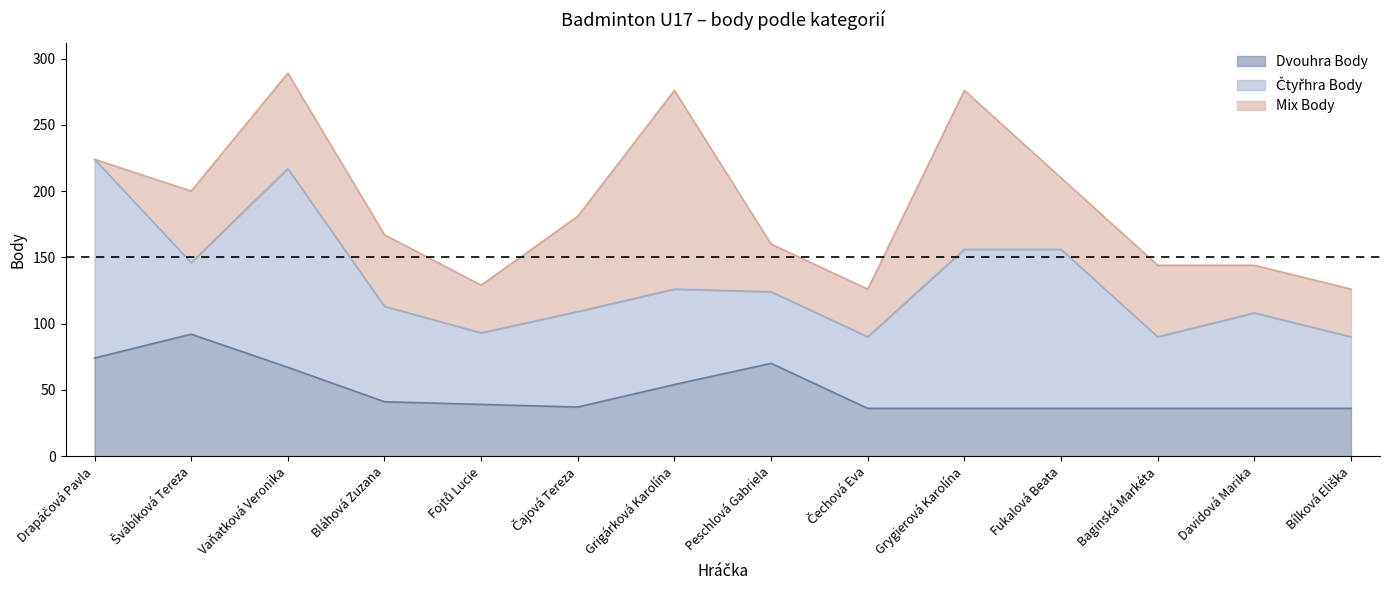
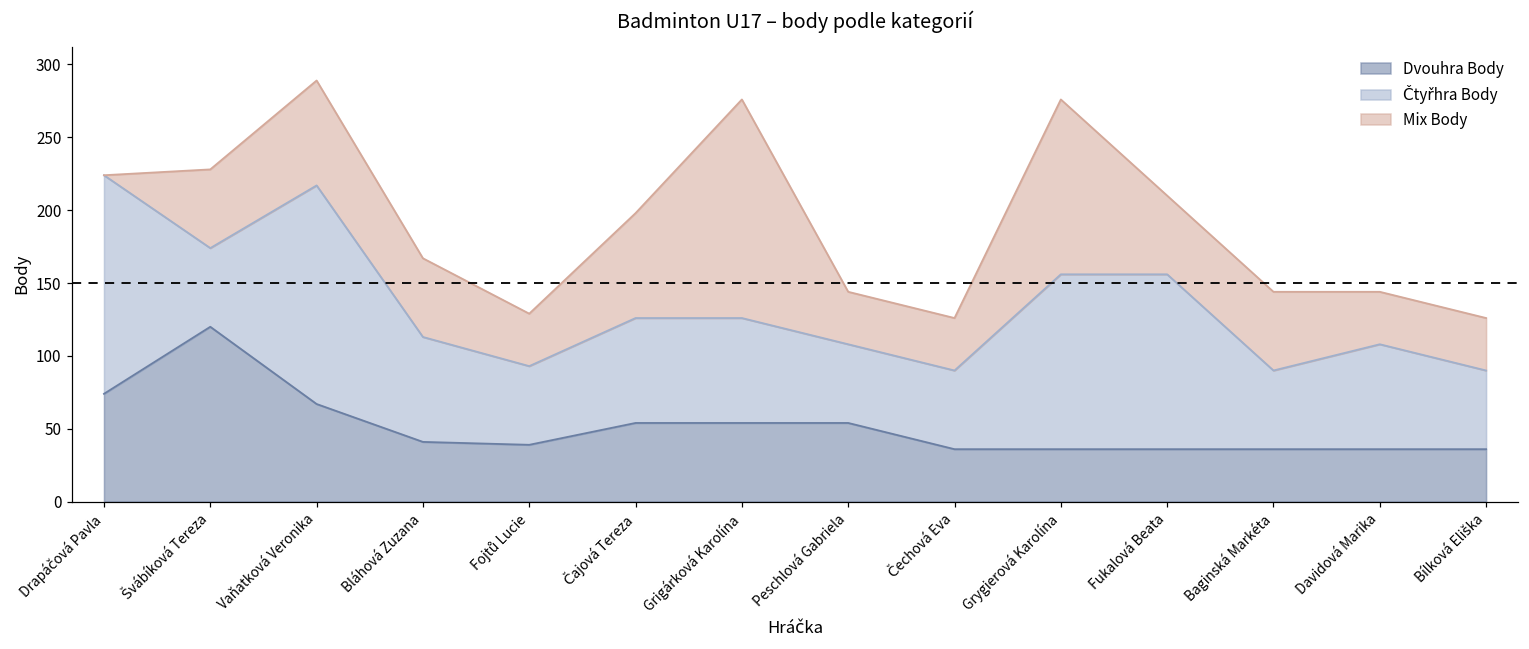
  {
    "Dvouhra Body": {
      "Drapáčová Pavla": 74,
-     "Švábíková Tereza": 92,
+     "Švábíková Tereza": 120,
      "Vaňatková Veronika": 67,
      "Bláhová Zuzana": 41,
      "Fojtů Lucie": 39,
-     "Čajová Tereza": 37,
+     "Čajová Tereza": 54,
      "Grigárková Karolína": 54,
-     "Peschlová Gabriela": 70,
+     "Peschlová Gabriela": 54,
      "Čechová Eva": 36,
      "Grygierová Karolína": 36,
      "Fukalová Beata": 36,
      "Baginská Markéta": 36,
      "Davidová Marika": 36,
      "Bílková Eliška": 36
    }
  }
